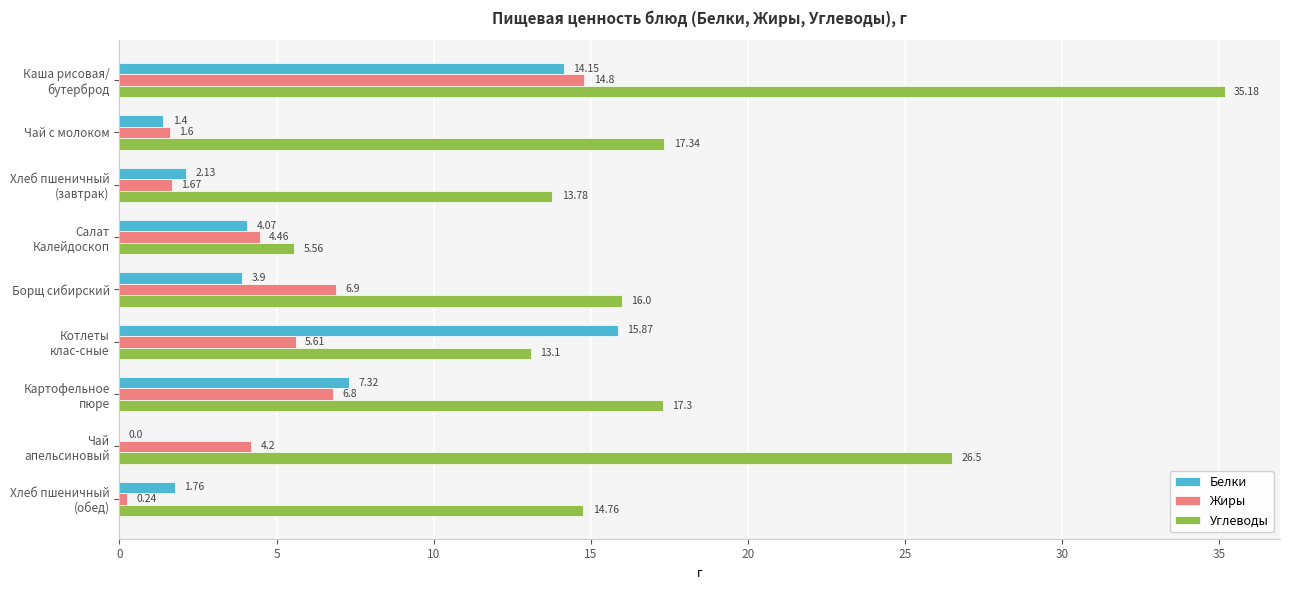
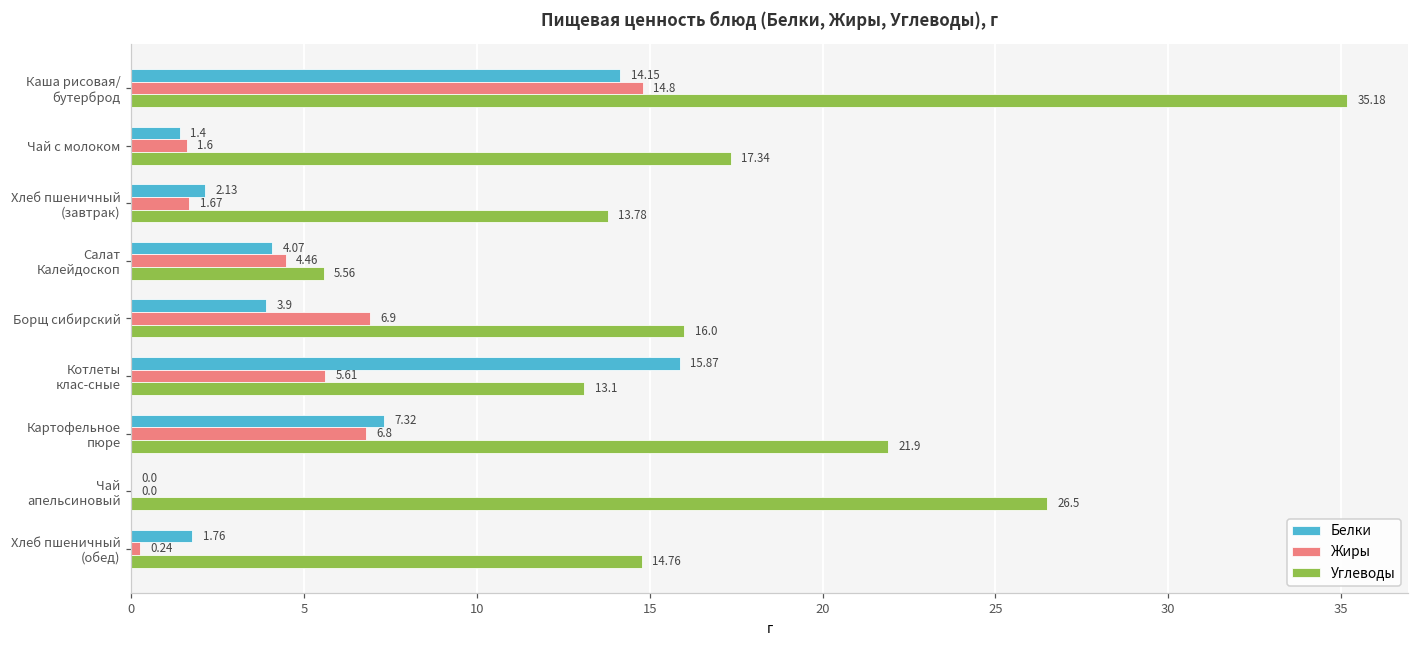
  {
    "Белки": {
      "Каша рисовая/ бутерброд": 14.15,
      "Чай с молоком": 1.4,
      "Хлеб пшеничный (завтрак)": 2.13,
      "Салат Калейдоскоп": 4.07,
      "Борщ сибирский": 3.9,
      "Котлеты клас-сные": 15.87,
      "Картофельное пюре": 7.32,
      "Чай апельсиновый": 0.0,
      "Хлеб пшеничный (обед)": 1.76
    },
    "Жиры": {
      "Каша рисовая/ бутерброд": 14.8,
      "Чай с молоком": 1.6,
      "Хлеб пшеничный (завтрак)": 1.67,
      "Салат Калейдоскоп": 4.46,
      "Борщ сибирский": 6.9,
      "Котлеты клас-сные": 5.61,
      "Картофельное пюре": 6.8,
-     "Чай апельсиновый": 4.2,
+     "Чай апельсиновый": 0.0,
      "Хлеб пшеничный (обед)": 0.24
    },
    "Углеводы": {
      "Каша рисовая/ бутерброд": 35.18,
      "Чай с молоком": 17.34,
      "Хлеб пшеничный (завтрак)": 13.78,
      "Салат Калейдоскоп": 5.56,
      "Борщ сибирский": 16.0,
      "Котлеты клас-сные": 13.1,
-     "Картофельное пюре": 17.3,
+     "Картофельное пюре": 21.9,
      "Чай апельсиновый": 26.5,
      "Хлеб пшеничный (обед)": 14.76
    }
  }
